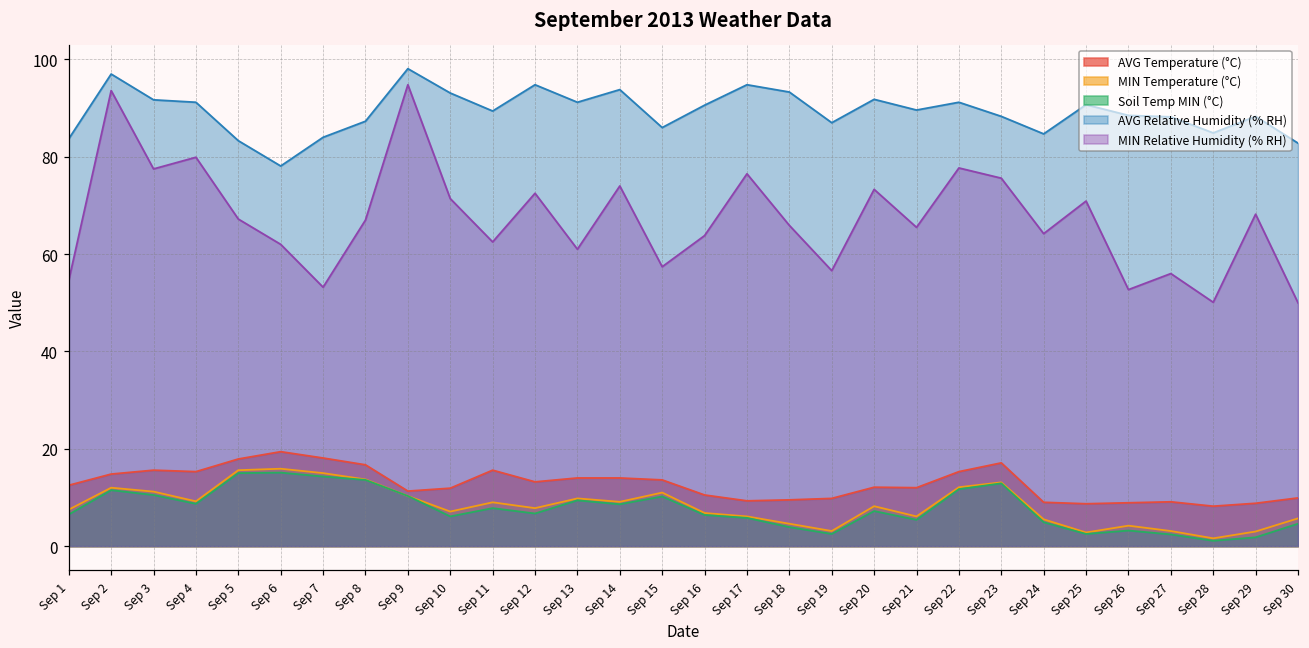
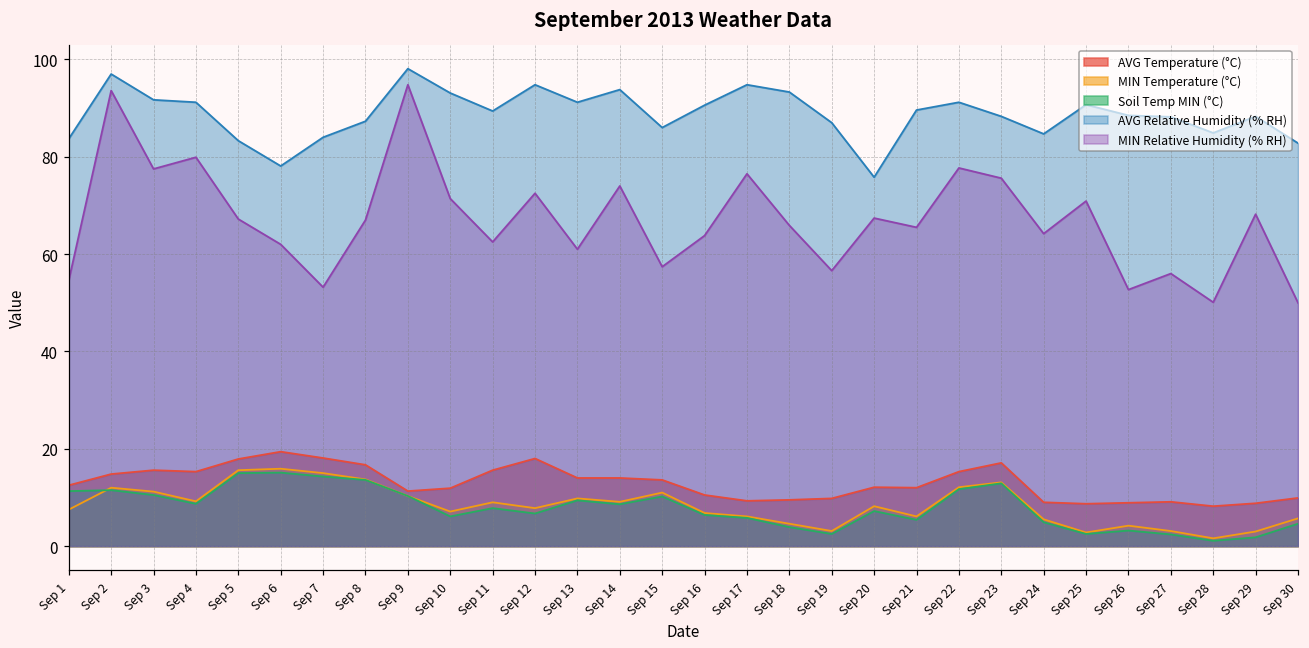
  {
    "AVG Temperature (°C)": {
      "Sep 1": 13,
      "Sep 2": 15,
      "Sep 3": 16,
      "Sep 4": 15,
      "Sep 5": 18,
      "Sep 6": 19,
      "Sep 7": 18,
      "Sep 8": 17,
      "Sep 9": 11,
      "Sep 10": 12,
      "Sep 11": 16,
-     "Sep 12": 13,
+     "Sep 12": 18,
      "Sep 13": 14,
      "Sep 14": 14,
      "Sep 15": 14,
      "Sep 16": 11,
      "Sep 17": 9,
      "Sep 18": 10,
      "Sep 19": 10,
      "Sep 20": 12,
      "Sep 21": 12,
      "Sep 22": 15,
      "Sep 23": 17,
      "Sep 24": 9,
      "Sep 25": 9,
      "Sep 26": 9,
      "Sep 27": 9,
      "Sep 28": 8,
      "Sep 29": 9,
      "Sep 30": 10
    },
    "MIN Temperature (°C)": {
      "Sep 1": 8,
      "Sep 3": 11,
      "Sep 5": 16,
      "Sep 6": 16,
      "Sep 7": 15,
      "Sep 10": 7,
      "Sep 11": 9,
      "Sep 12": 8,
      "Sep 15": 11,
      "Sep 18": 5,
      "Sep 19": 3,
      "Sep 20": 8,
      "Sep 21": 6,
      "Sep 24": 6,
      "Sep 26": 4,
      "Sep 27": 3,
      "Sep 29": 3,
      "Sep 30": 6
    },
    "Soil Temp MIN (°C)": {
-     "Sep 1": 7,
+     "Sep 1": 11,
      "Sep 3": 11,
      "Sep 5": 15,
      "Sep 6": 15,
      "Sep 7": 14,
      "Sep 10": 6,
      "Sep 11": 8,
      "Sep 12": 7,
      "Sep 15": 10,
      "Sep 18": 4,
      "Sep 19": 3,
      "Sep 20": 7,
      "Sep 21": 5,
      "Sep 24": 5,
      "Sep 26": 3,
      "Sep 27": 2,
      "Sep 29": 2,
      "Sep 30": 5
    },
    "AVG Relative Humidity (% RH)": {
      "Sep 1": 84,
      "Sep 2": 97,
      "Sep 3": 92,
      "Sep 4": 91,
      "Sep 5": 83,
      "Sep 6": 78,
      "Sep 7": 84,
      "Sep 8": 87,
      "Sep 9": 98,
      "Sep 10": 93,
      "Sep 11": 89,
      "Sep 12": 95,
      "Sep 13": 91,
      "Sep 14": 94,
      "Sep 15": 86,
      "Sep 16": 91,
      "Sep 17": 95,
      "Sep 18": 93,
      "Sep 19": 87,
-     "Sep 20": 92,
+     "Sep 20": 76,
      "Sep 21": 90,
      "Sep 22": 91,
      "Sep 23": 88,
      "Sep 24": 85,
      "Sep 30": 83
    },
    "MIN Relative Humidity (% RH)": {
      "Sep 1": 55,
      "Sep 2": 94,
      "Sep 3": 78,
      "Sep 4": 80,
      "Sep 5": 67,
      "Sep 6": 62,
      "Sep 7": 53,
      "Sep 8": 67,
      "Sep 9": 95,
      "Sep 10": 71,
      "Sep 11": 63,
      "Sep 12": 73,
      "Sep 13": 61,
      "Sep 14": 74,
      "Sep 15": 57,
      "Sep 16": 64,
      "Sep 17": 77,
      "Sep 18": 66,
      "Sep 19": 57,
-     "Sep 20": 73,
+     "Sep 20": 67,
      "Sep 21": 66,
      "Sep 22": 78,
      "Sep 23": 76,
      "Sep 24": 64,
      "Sep 25": 71,
      "Sep 26": 53,
      "Sep 27": 56,
      "Sep 28": 50,
      "Sep 29": 68,
      "Sep 30": 50
    }
  }
